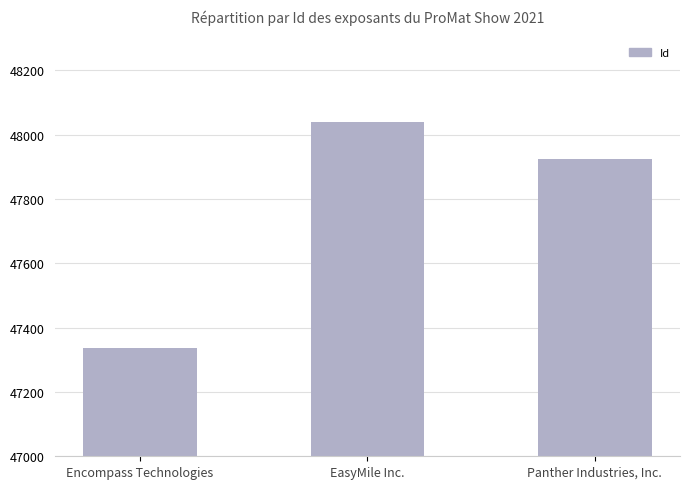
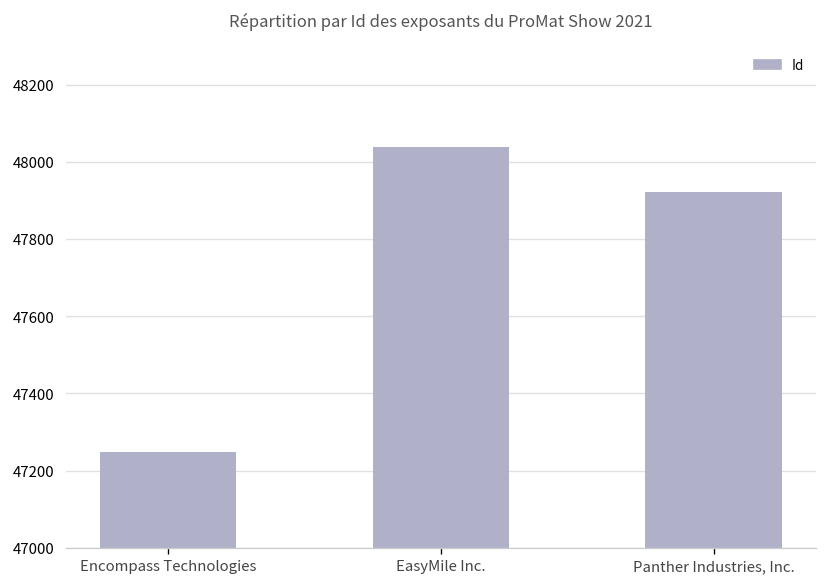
  {
-   "Encompass Technologies": 47340,
+   "Encompass Technologies": 47250,
    "EasyMile Inc.": 48040,
    "Panther Industries, Inc.": 47920
  }
